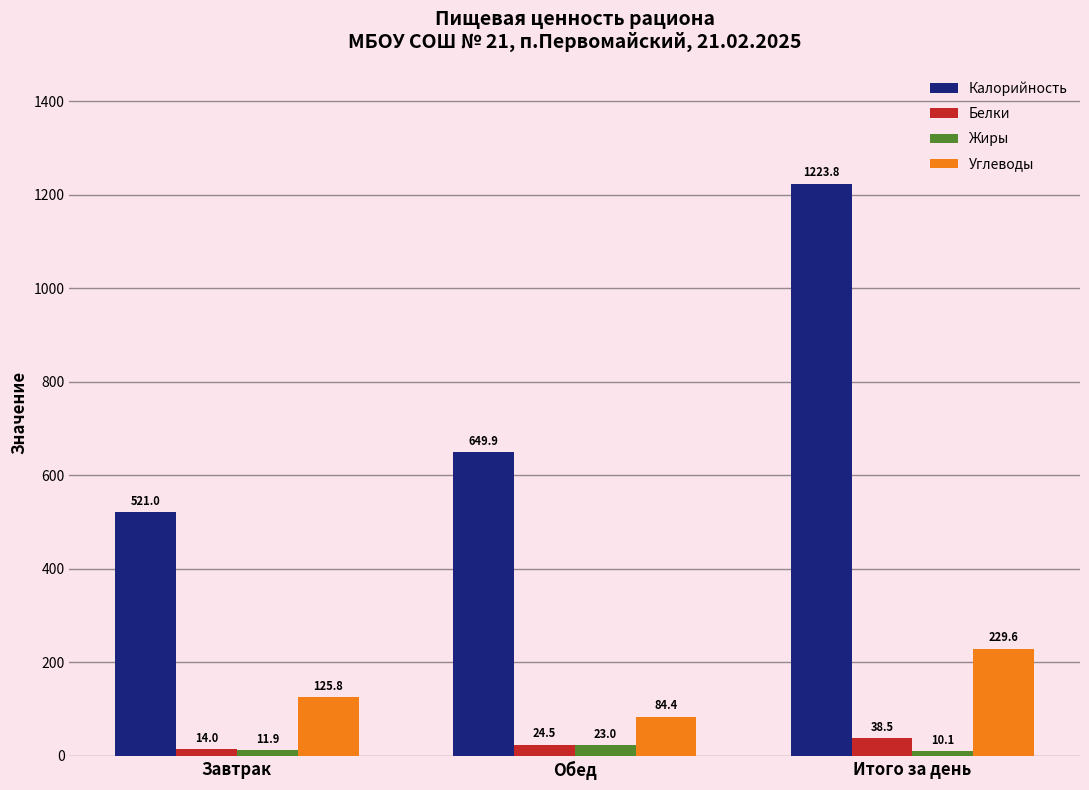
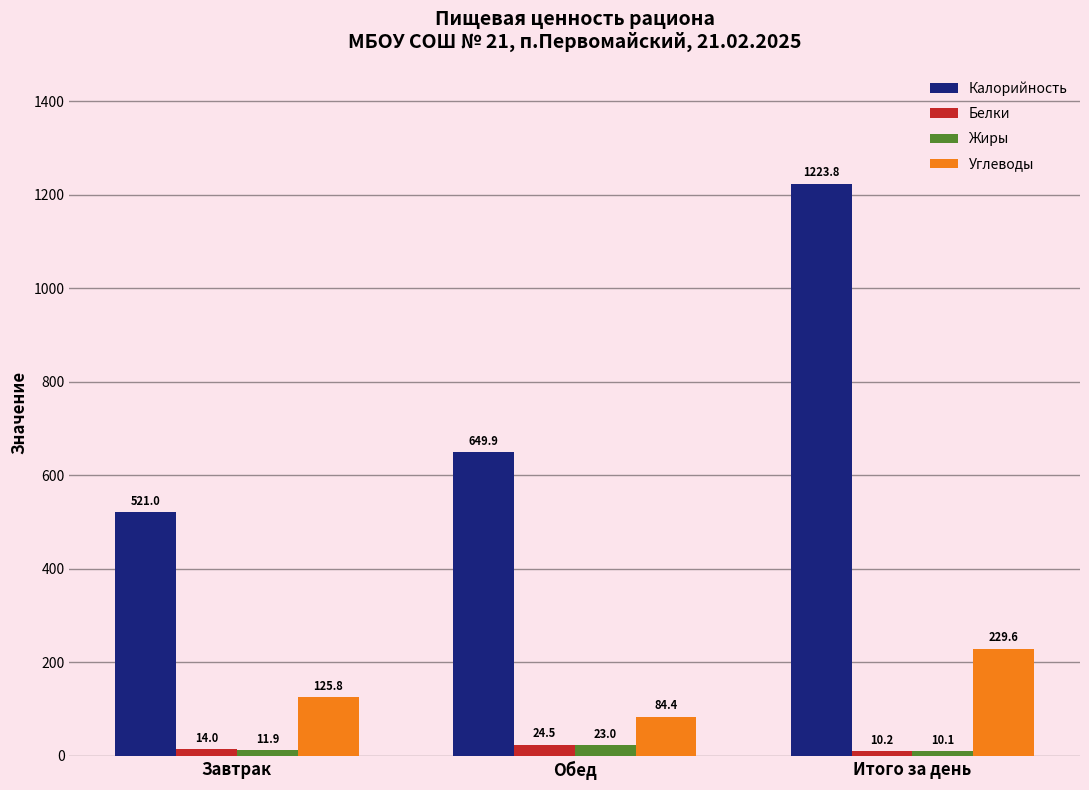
  {
    "Калорийность": {
      "Завтрак": 521.0,
      "Обед": 649.9,
      "Итого за день": 1223.8
    },
    "Белки": {
      "Завтрак": 14.0,
      "Обед": 24.5,
-     "Итого за день": 38.5
+     "Итого за день": 10.2
    },
    "Жиры": {
      "Завтрак": 11.9,
      "Обед": 23.0,
      "Итого за день": 10.1
    },
    "Углеводы": {
      "Завтрак": 125.8,
      "Обед": 84.4,
      "Итого за день": 229.6
    }
  }
